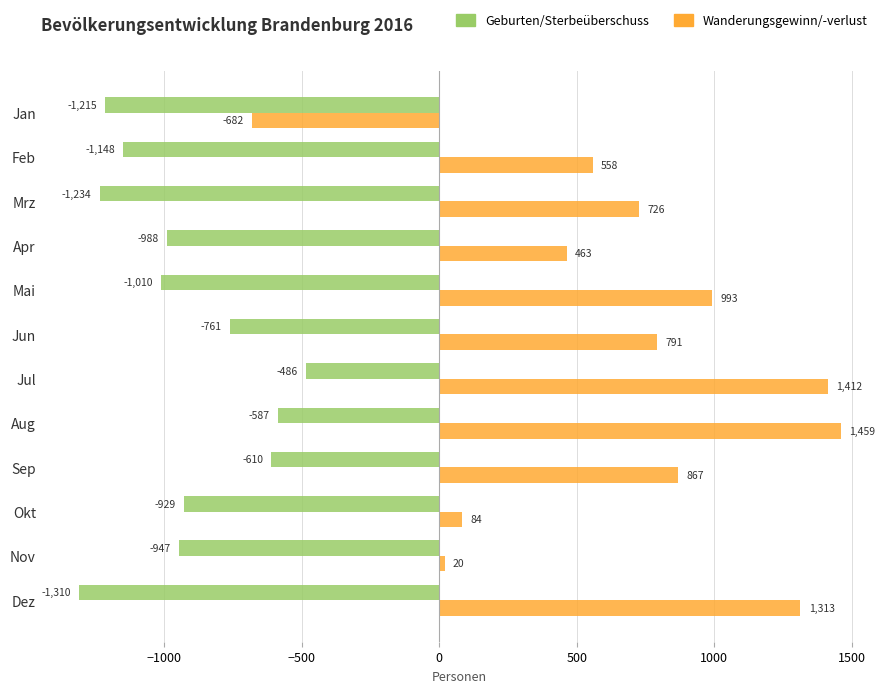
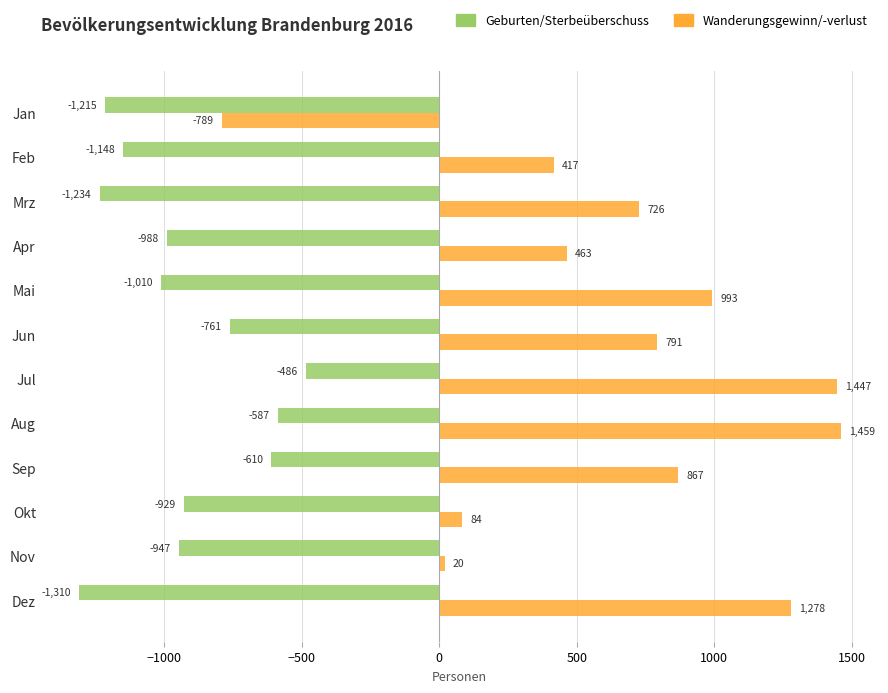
  {
    "Geburten/Sterbeüberschuss": {
      "Jan": "-1,215",
      "Feb": "-1,148",
      "Mrz": "-1,234",
      "Apr": "-988",
      "Mai": "-1,010",
      "Jun": "-761",
      "Jul": "-486",
      "Aug": "-587",
      "Sep": "-610",
      "Okt": "-929",
      "Nov": "-947",
      "Dez": "-1,310"
    },
    "Wanderungsgewinn/-verlust": {
-     "Jan": "-682",
-     "Feb": "558",
+     "Jan": "-789",
+     "Feb": "417",
      "Mrz": "726",
      "Apr": "463",
      "Mai": "993",
      "Jun": "791",
-     "Jul": "1,412",
+     "Jul": "1,447",
      "Aug": "1,459",
      "Sep": "867",
      "Okt": "84",
      "Nov": "20",
-     "Dez": "1,313"
+     "Dez": "1,278"
    }
  }
